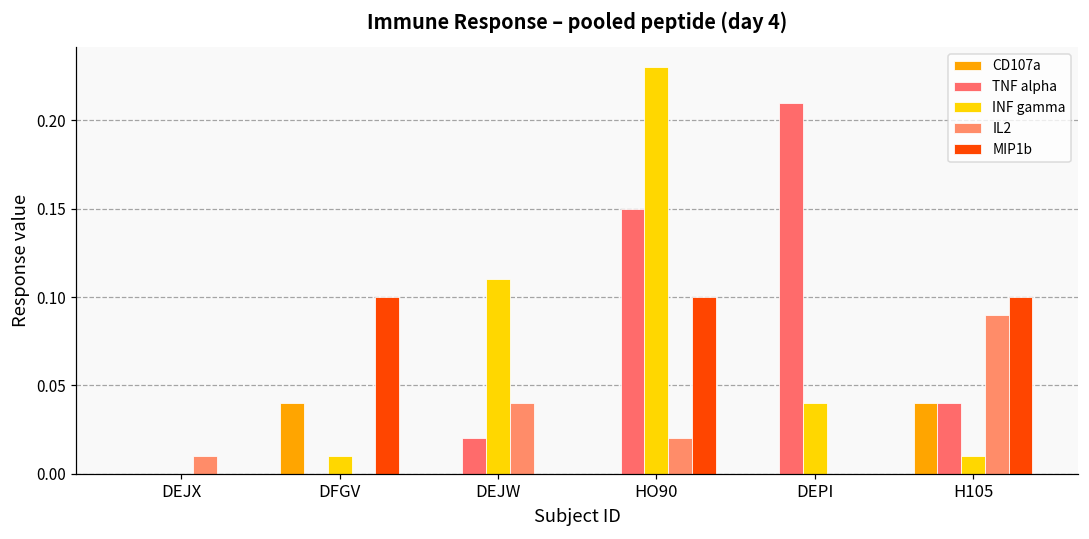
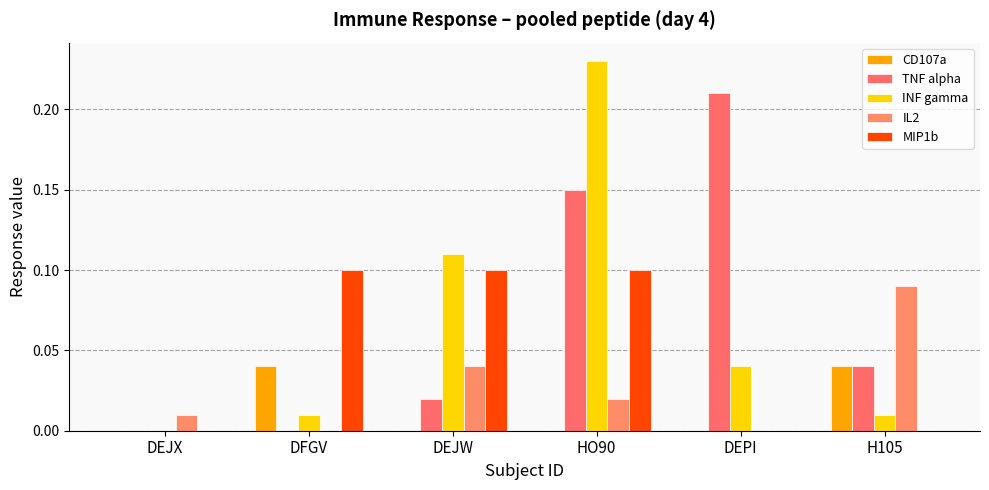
  {
    "MIP1b": {
      "DEJX": 0.0,
      "DFGV": 0.1,
-     "DEJW": 0.0,
+     "DEJW": 0.1,
      "HO90": 0.1,
      "DEPI": 0.0,
-     "H105": 0.1
+     "H105": 0.0
    }
  }
